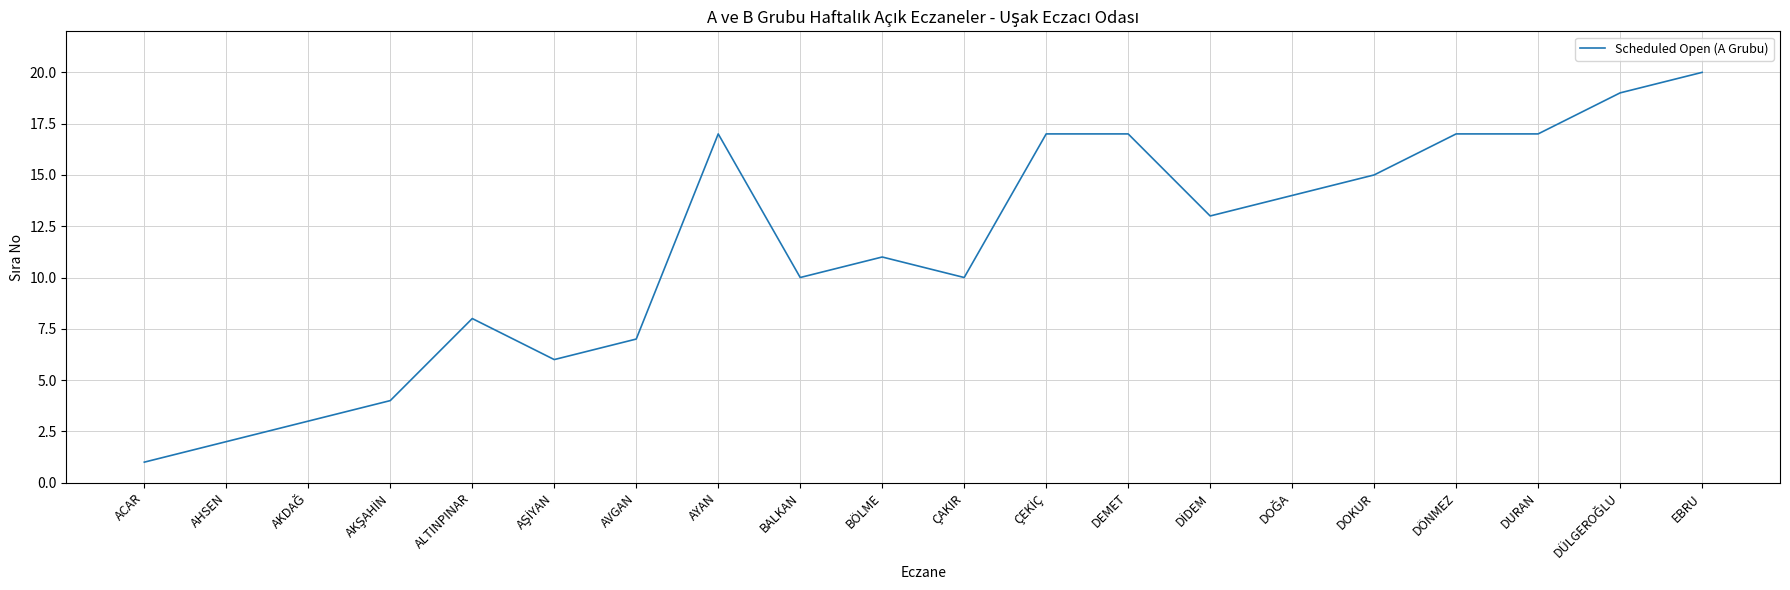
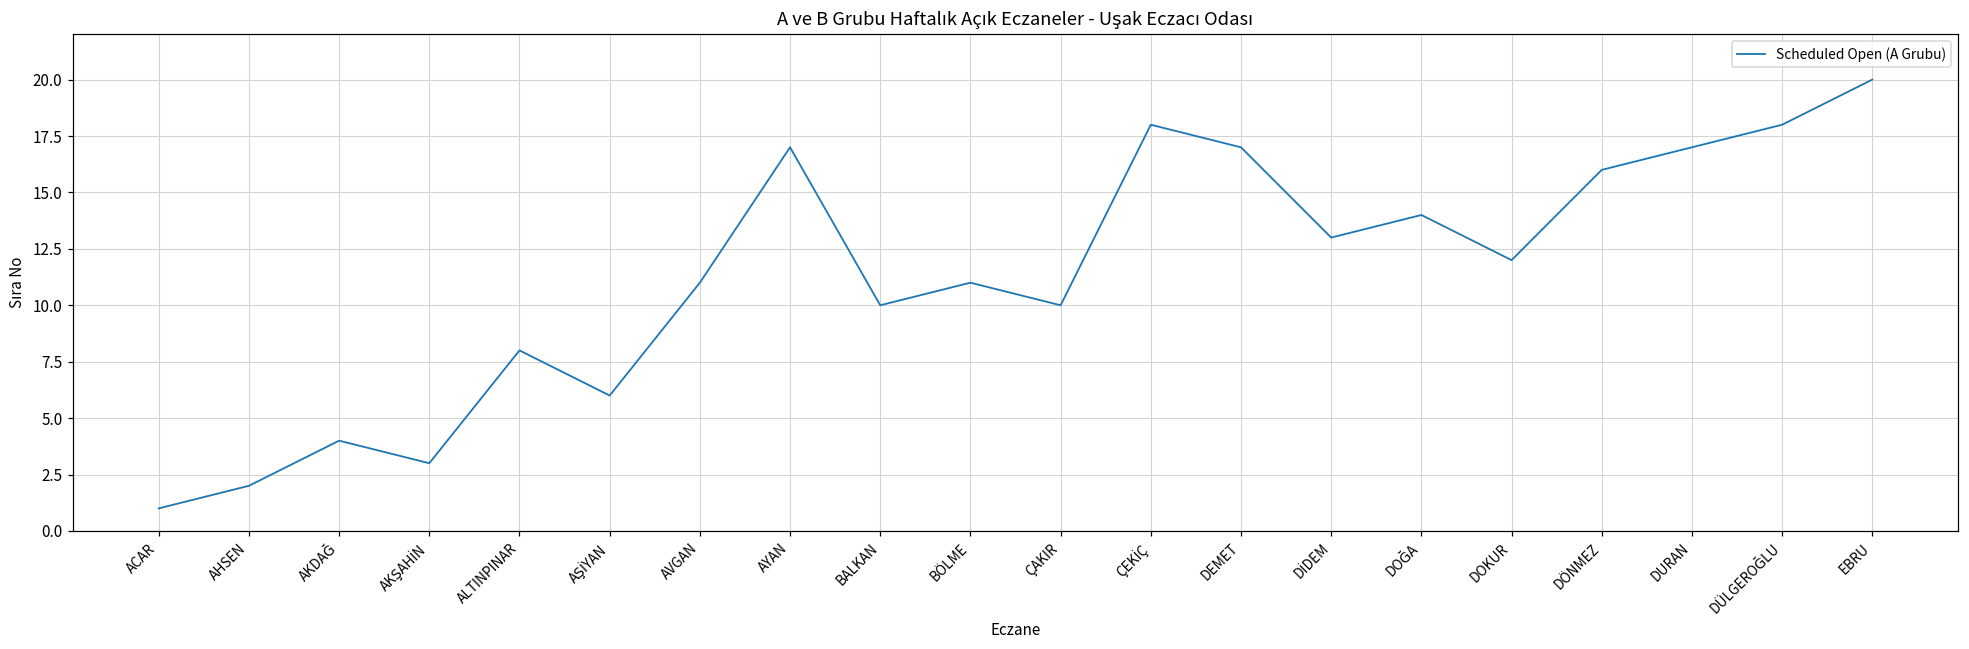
  {
    "ACAR": 1,
    "AHSEN": 2,
-   "AKDAĞ": 3,
-   "AKŞAHİN": 4,
+   "AKDAĞ": 4,
+   "AKŞAHİN": 3,
    "ALTINPINAR": 8,
    "AŞİYAN": 6,
-   "AVGAN": 7,
+   "AVGAN": 11,
    "AYAN": 17,
    "BALKAN": 10,
    "BÖLME": 11,
    "ÇAKIR": 10,
-   "ÇEKİÇ": 17,
+   "ÇEKİÇ": 18,
    "DEMET": 17,
    "DİDEM": 13,
    "DOĞA": 14,
-   "DOKUR": 15,
-   "DÖNMEZ": 17,
+   "DOKUR": 12,
+   "DÖNMEZ": 16,
    "DURAN": 17,
-   "DÜLGEROĞLU": 19,
+   "DÜLGEROĞLU": 18,
    "EBRU": 20
  }
